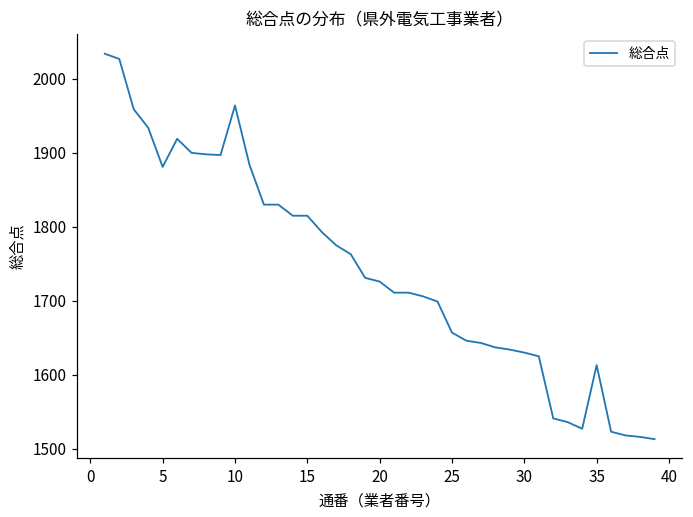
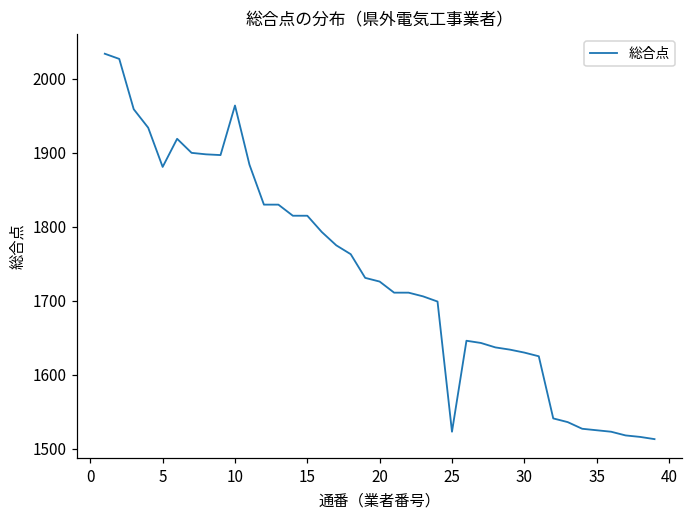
  {
    "5": 1880,
    "10": 1960,
    "15": 1820,
    "20": 1730,
-   "25": 1660,
+   "25": 1520,
    "30": 1630,
-   "35": 1610
+   "35": 1530
  }
